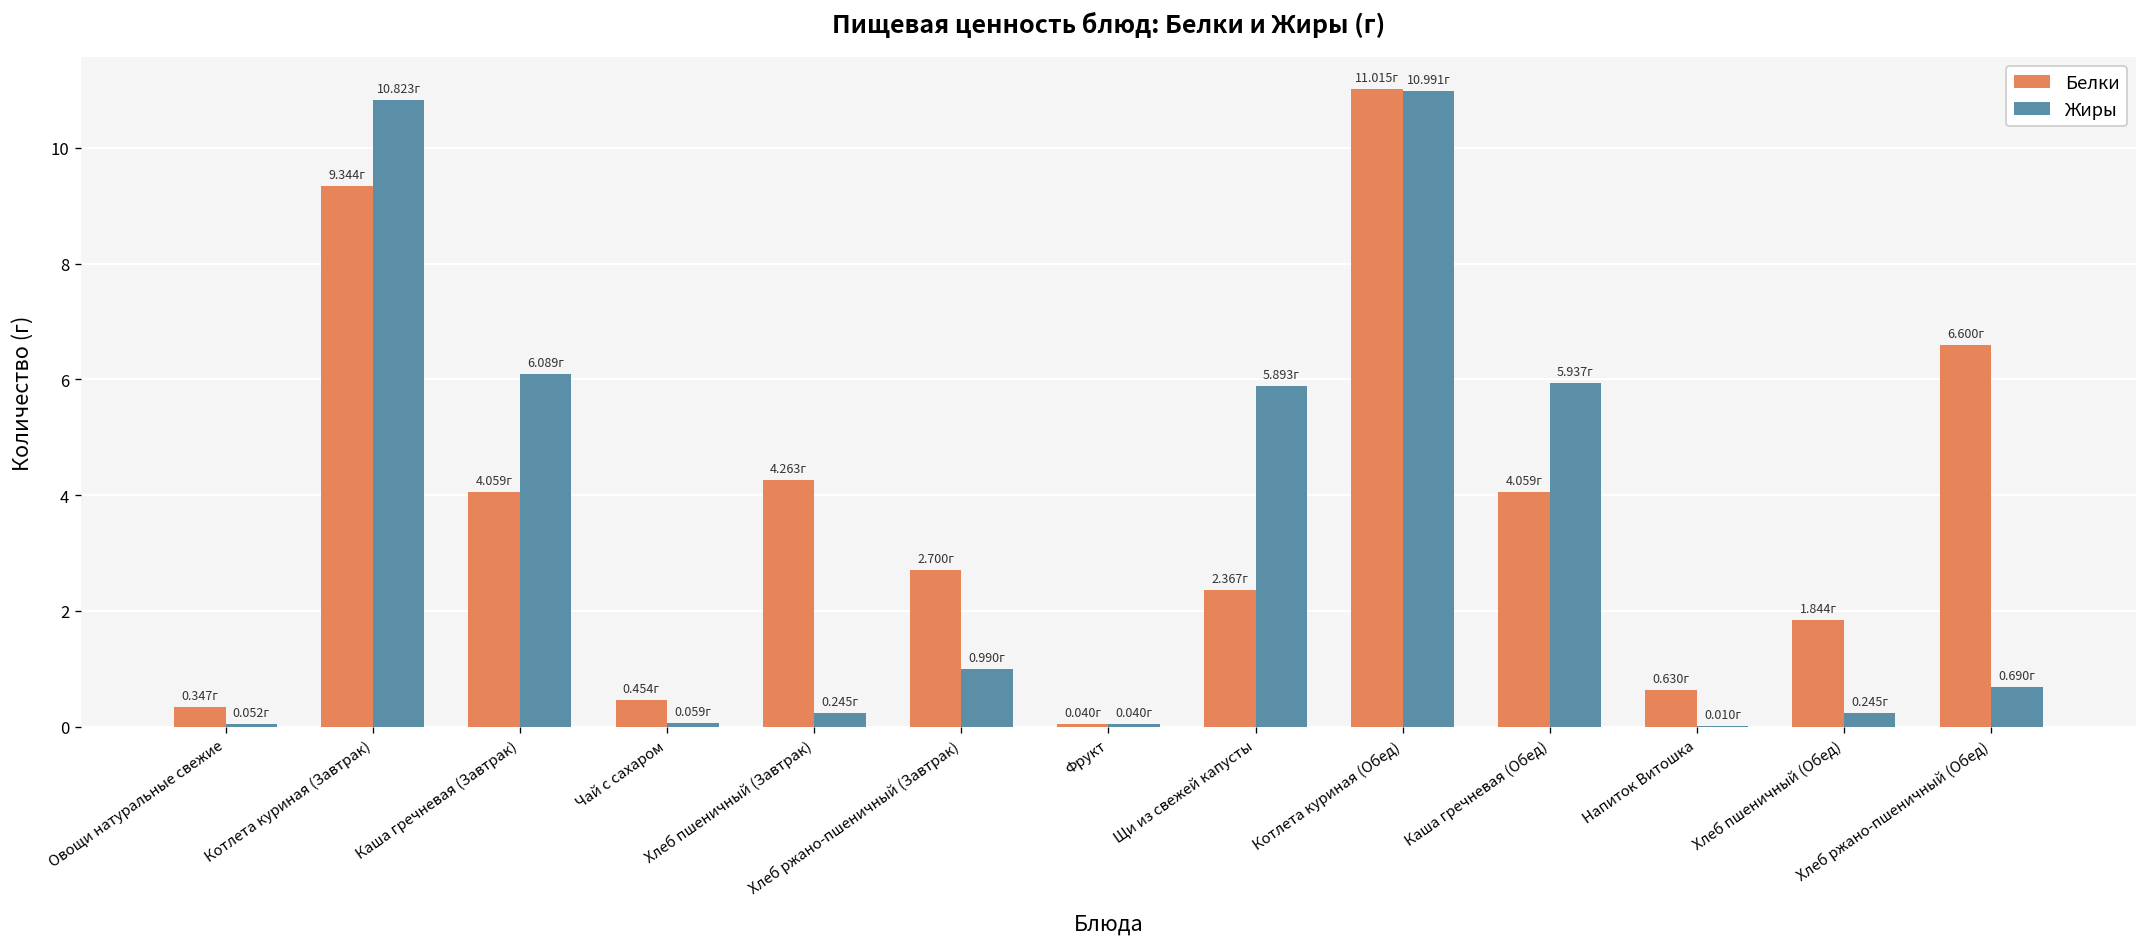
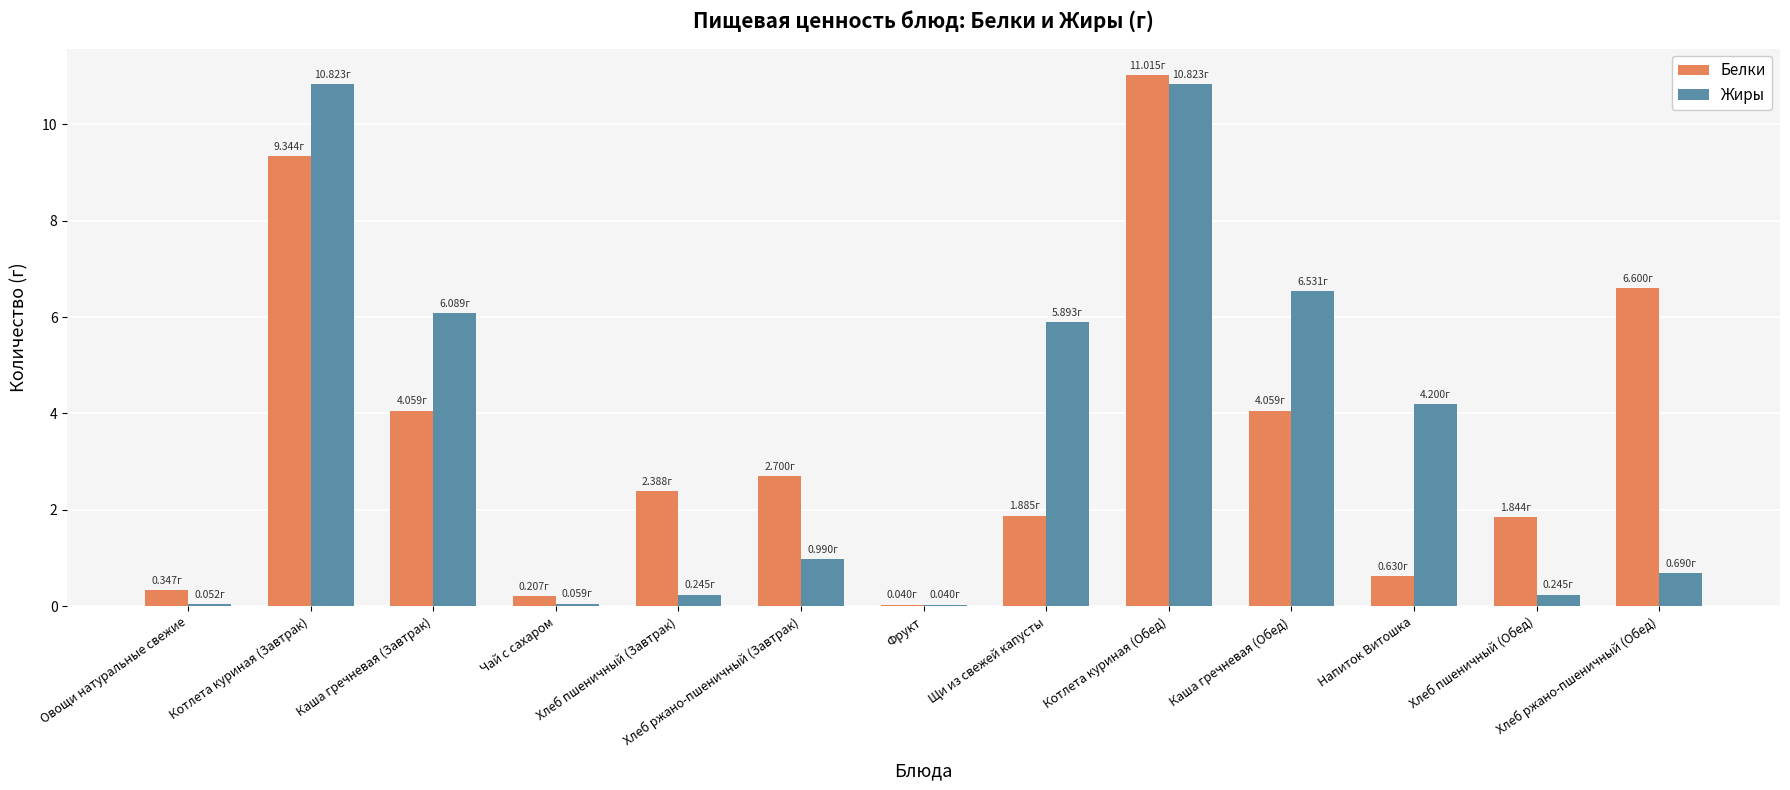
  {
    "Белки": {
      "Овощи натуральные свежие": "0.347г",
      "Котлета куриная (Завтрак)": "9.344г",
      "Каша гречневая (Завтрак)": "4.059г",
-     "Чай с сахаром": "0.454г",
-     "Хлеб пшеничный (Завтрак)": "4.263г",
+     "Чай с сахаром": "0.207г",
+     "Хлеб пшеничный (Завтрак)": "2.388г",
      "Хлеб ржано-пшеничный (Завтрак)": "2.700г",
      "Фрукт": "0.040г",
-     "Щи из свежей капусты": "2.367г",
+     "Щи из свежей капусты": "1.885г",
      "Котлета куриная (Обед)": "11.015г",
      "Каша гречневая (Обед)": "4.059г",
      "Напиток Витошка": "0.630г",
      "Хлеб пшеничный (Обед)": "1.844г",
      "Хлеб ржано-пшеничный (Обед)": "6.600г"
    },
    "Жиры": {
      "Овощи натуральные свежие": "0.052г",
      "Котлета куриная (Завтрак)": "10.823г",
      "Каша гречневая (Завтрак)": "6.089г",
      "Чай с сахаром": "0.059г",
      "Хлеб пшеничный (Завтрак)": "0.245г",
      "Хлеб ржано-пшеничный (Завтрак)": "0.990г",
      "Фрукт": "0.040г",
      "Щи из свежей капусты": "5.893г",
-     "Котлета куриная (Обед)": "10.991г",
-     "Каша гречневая (Обед)": "5.937г",
-     "Напиток Витошка": "0.010г",
+     "Котлета куриная (Обед)": "10.823г",
+     "Каша гречневая (Обед)": "6.531г",
+     "Напиток Витошка": "4.200г",
      "Хлеб пшеничный (Обед)": "0.245г",
      "Хлеб ржано-пшеничный (Обед)": "0.690г"
    }
  }
